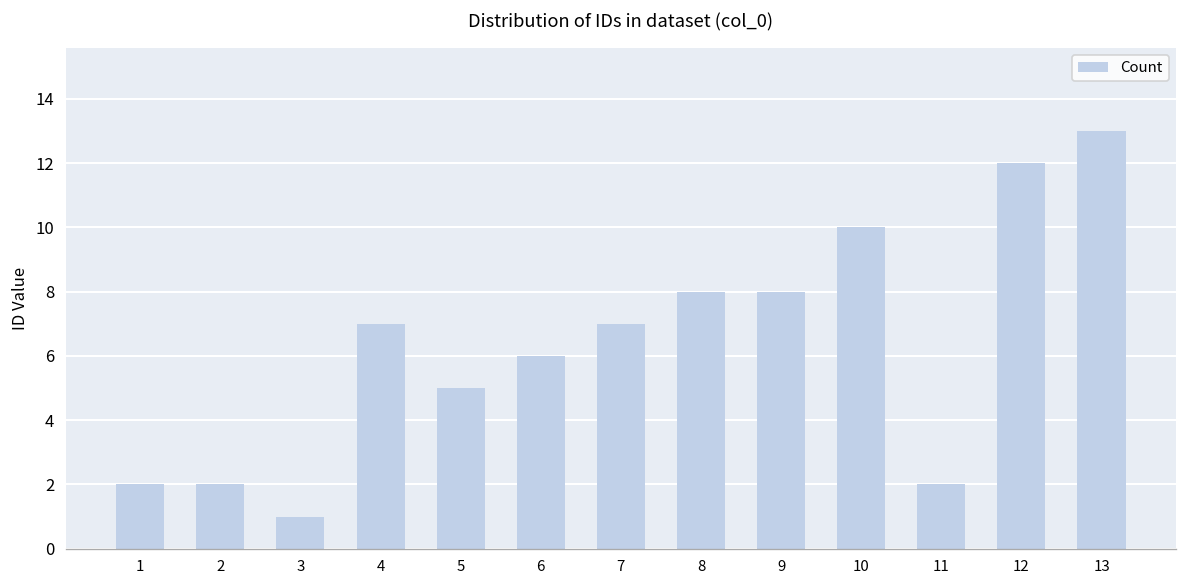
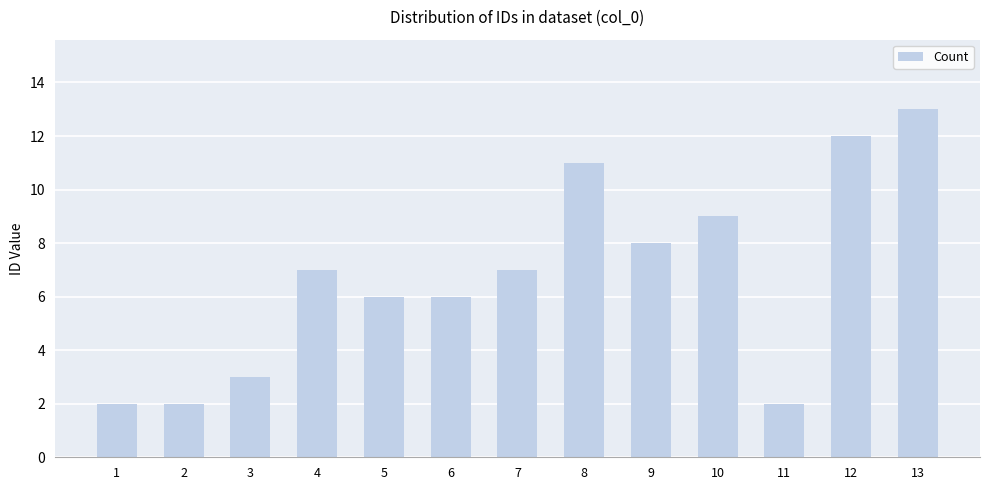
  {
    "1": 2,
    "2": 2,
-   "3": 1,
+   "3": 3,
    "4": 7,
-   "5": 5,
+   "5": 6,
    "6": 6,
    "7": 7,
-   "8": 8,
+   "8": 11,
    "9": 8,
-   "10": 10,
+   "10": 9,
    "11": 2,
    "12": 12,
    "13": 13
  }
